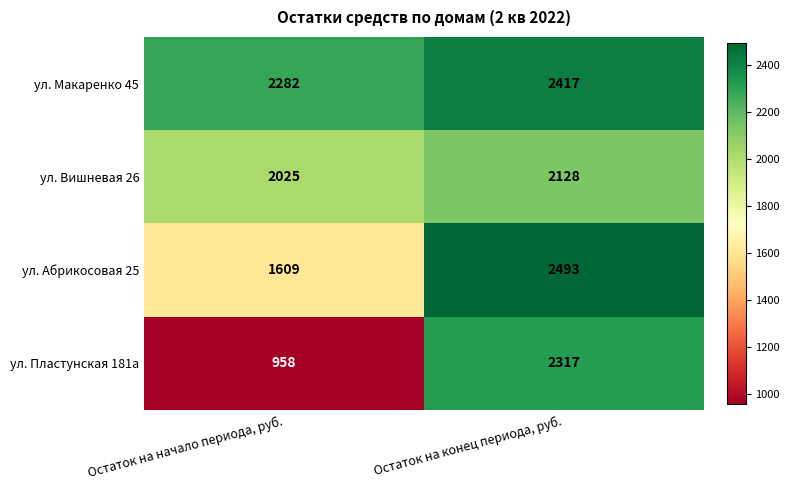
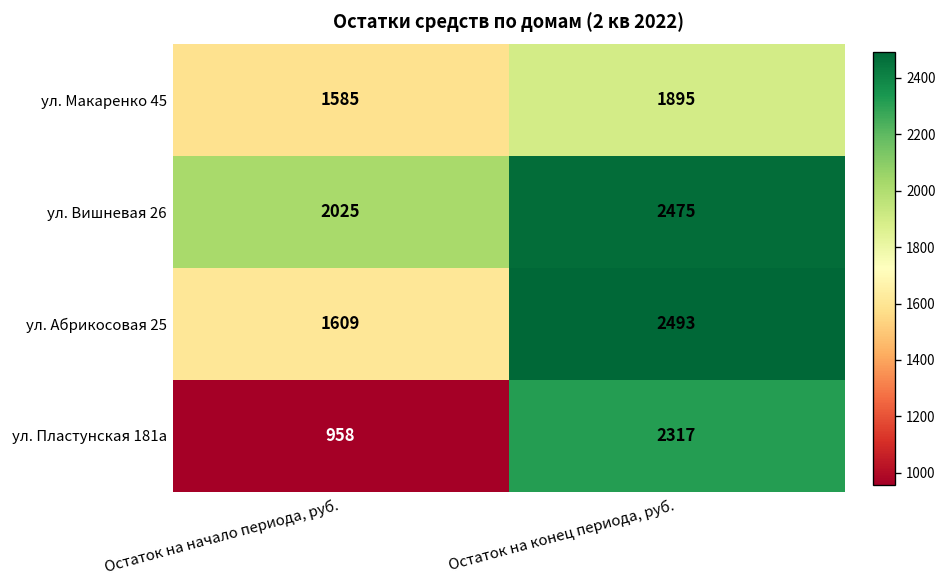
  {
    "ул. Макаренко 45": {
-     "Остаток на начало периода, руб.": 2282,
-     "Остаток на конец периода, руб.": 2417
+     "Остаток на начало периода, руб.": 1585,
+     "Остаток на конец периода, руб.": 1895
    },
    "ул. Вишневая 26": {
      "Остаток на начало периода, руб.": 2025,
-     "Остаток на конец периода, руб.": 2128
+     "Остаток на конец периода, руб.": 2475
    },
    "ул. Абрикосовая 25": {
      "Остаток на начало периода, руб.": 1609,
      "Остаток на конец периода, руб.": 2493
    },
    "ул. Пластунская 181а": {
      "Остаток на начало периода, руб.": 958,
      "Остаток на конец периода, руб.": 2317
    }
  }
